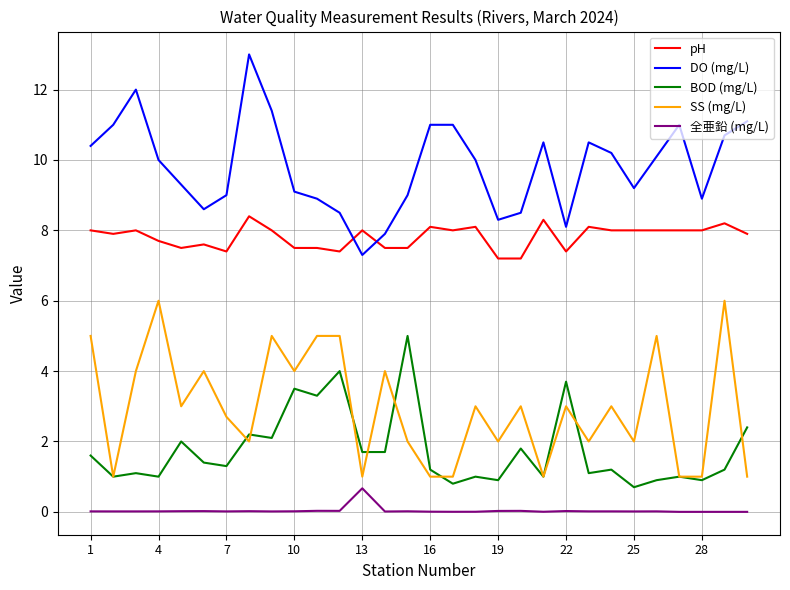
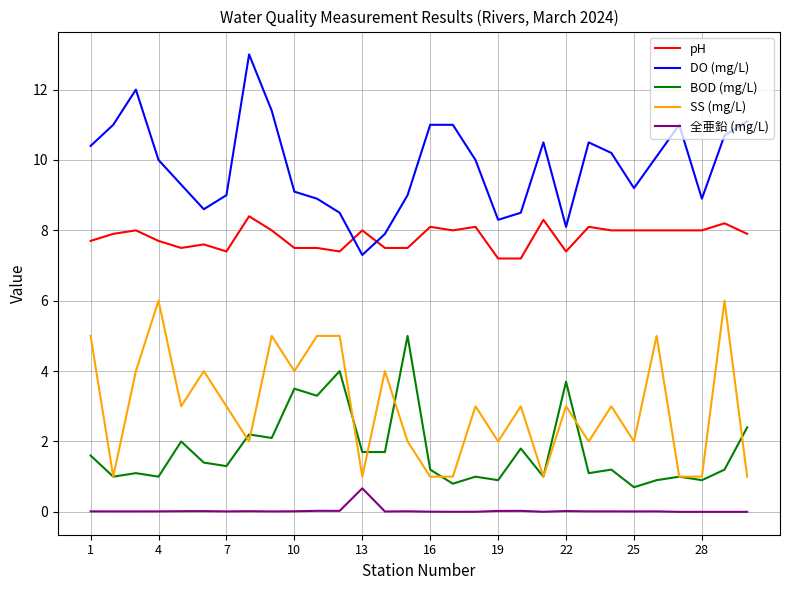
  {
    "pH": {
-     "1": 8.0,
+     "1": 7.7,
      "4": 7.7,
      "7": 7.4,
      "10": 7.5,
      "13": 8.0,
      "16": 8.1,
      "19": 7.2,
      "22": 7.4,
      "25": 8.0,
      "28": 8.0
    },
    "DO (mg/L)": {
      "1": 10.4,
      "4": 10.0,
      "7": 9.0,
      "10": 9.1,
      "13": 7.3,
      "16": 11.0,
      "19": 8.3,
      "22": 8.1,
      "25": 9.2,
      "28": 8.9
    },
    "BOD (mg/L)": {
      "1": 1.6,
      "4": 1.0,
      "7": 1.3,
      "10": 3.5,
      "13": 1.7,
      "16": 1.2,
      "19": 0.9,
      "22": 3.7,
      "25": 0.7,
      "28": 0.9
    },
    "SS (mg/L)": {
      "1": 5.0,
      "4": 6.0,
-     "7": 2.7,
+     "7": 3.0,
      "10": 4.0,
      "13": 1.0,
      "16": 1.0,
      "19": 2.0,
      "22": 3.0,
      "25": 2.0,
      "28": 1.0
    },
    "全亜鉛 (mg/L)": {
      "1": 0.0,
      "4": 0.0,
      "7": 0.0,
      "10": 0.0,
      "13": 0.7,
      "16": 0.0,
      "19": 0.0,
      "22": 0.0,
      "25": 0.0,
      "28": 0.0
    }
  }
